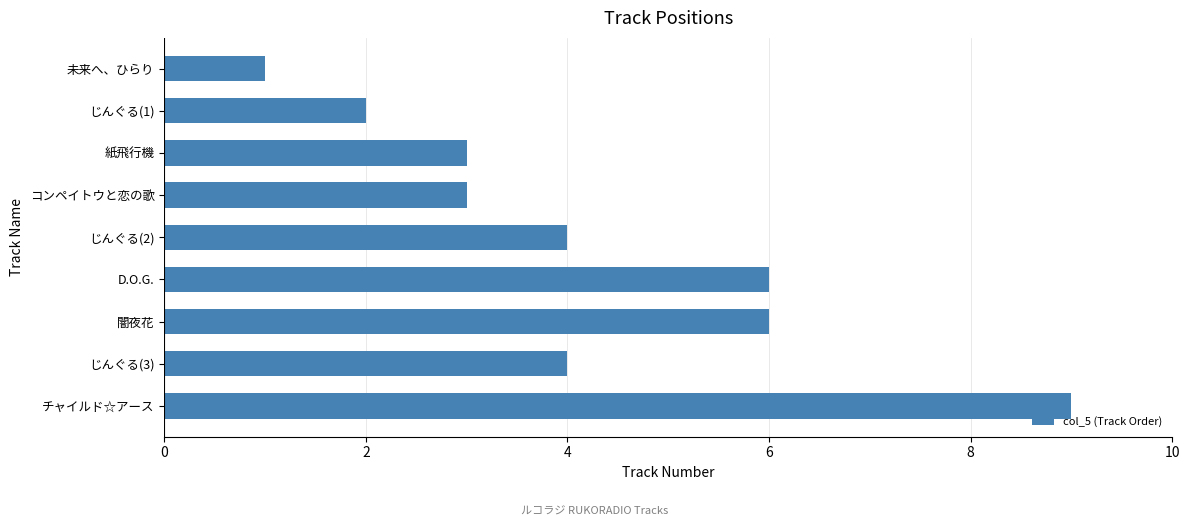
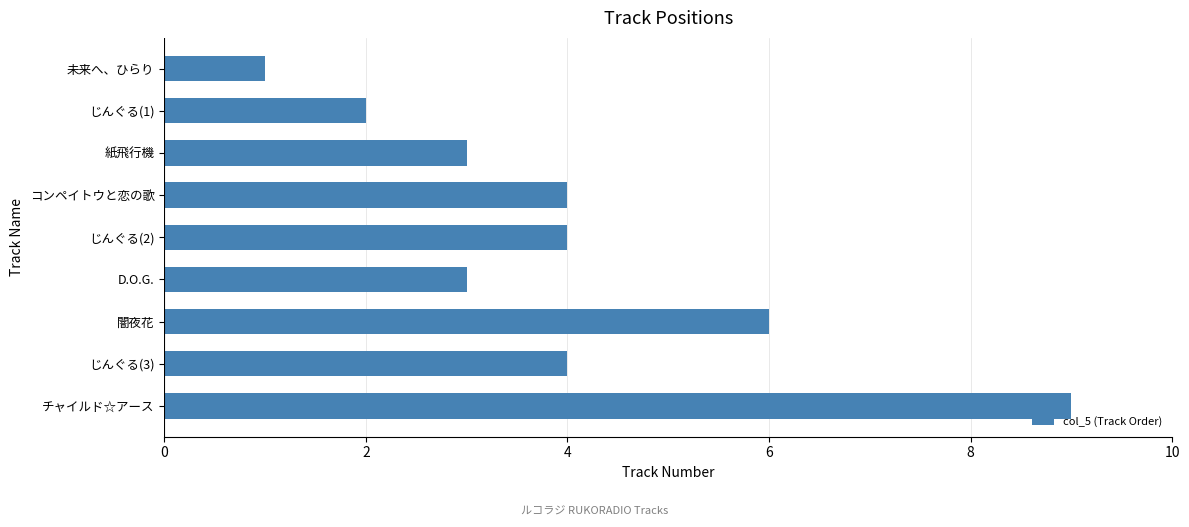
  {
    "未来へ、ひらり": 1,
    "じんぐる(1)": 2,
    "紙飛行機": 3,
-   "コンペイトウと恋の歌": 3,
+   "コンペイトウと恋の歌": 4,
    "じんぐる(2)": 4,
-   "D.O.G.": 6,
+   "D.O.G.": 3,
    "闇夜花": 6,
    "じんぐる(3)": 4,
    "チャイルド☆アース": 9
  }
